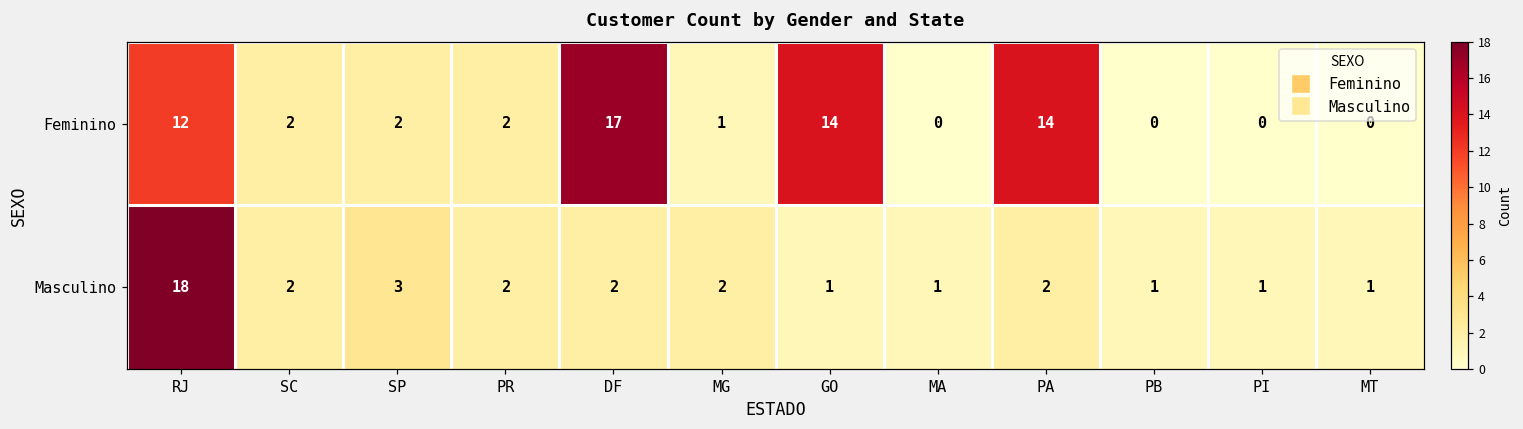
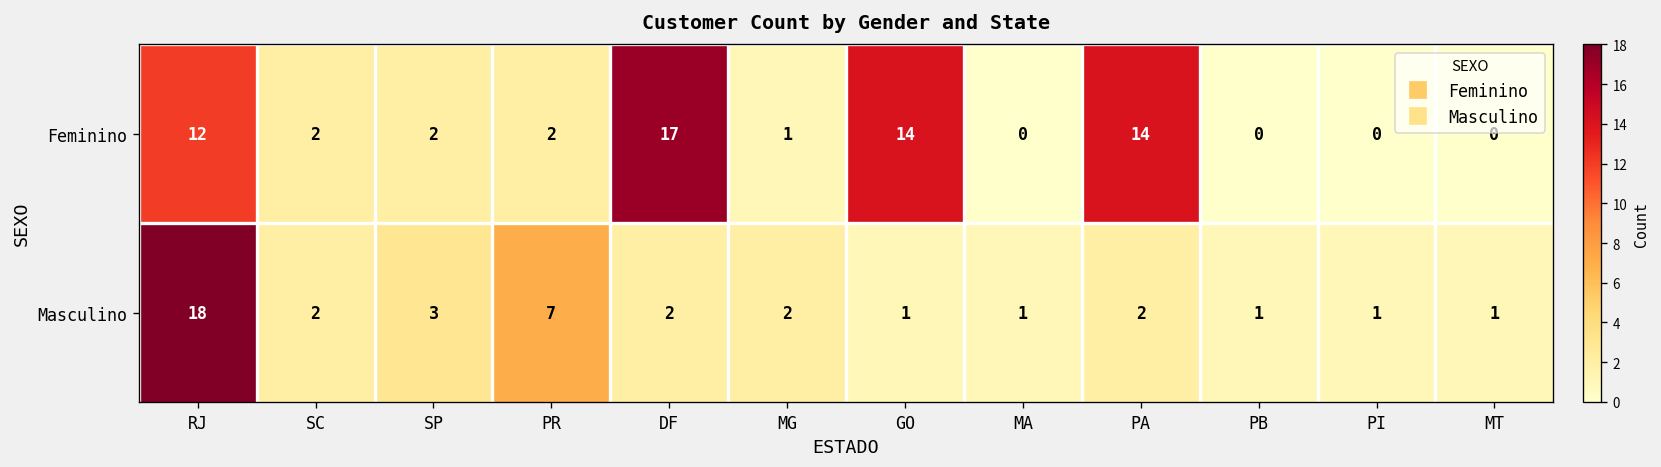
  {
    "Feminino": {
      "RJ": 12,
      "SC": 2,
      "SP": 2,
      "PR": 2,
      "DF": 17,
      "MG": 1,
      "GO": 14,
      "MA": 0,
      "PA": 14,
      "PB": 0,
      "PI": 0
    },
    "Masculino": {
      "RJ": 18,
      "SC": 2,
      "SP": 3,
-     "PR": 2,
+     "PR": 7,
      "DF": 2,
      "MG": 2,
      "GO": 1,
      "MA": 1,
      "PA": 2,
      "PB": 1,
      "PI": 1,
      "MT": 1
    }
  }
